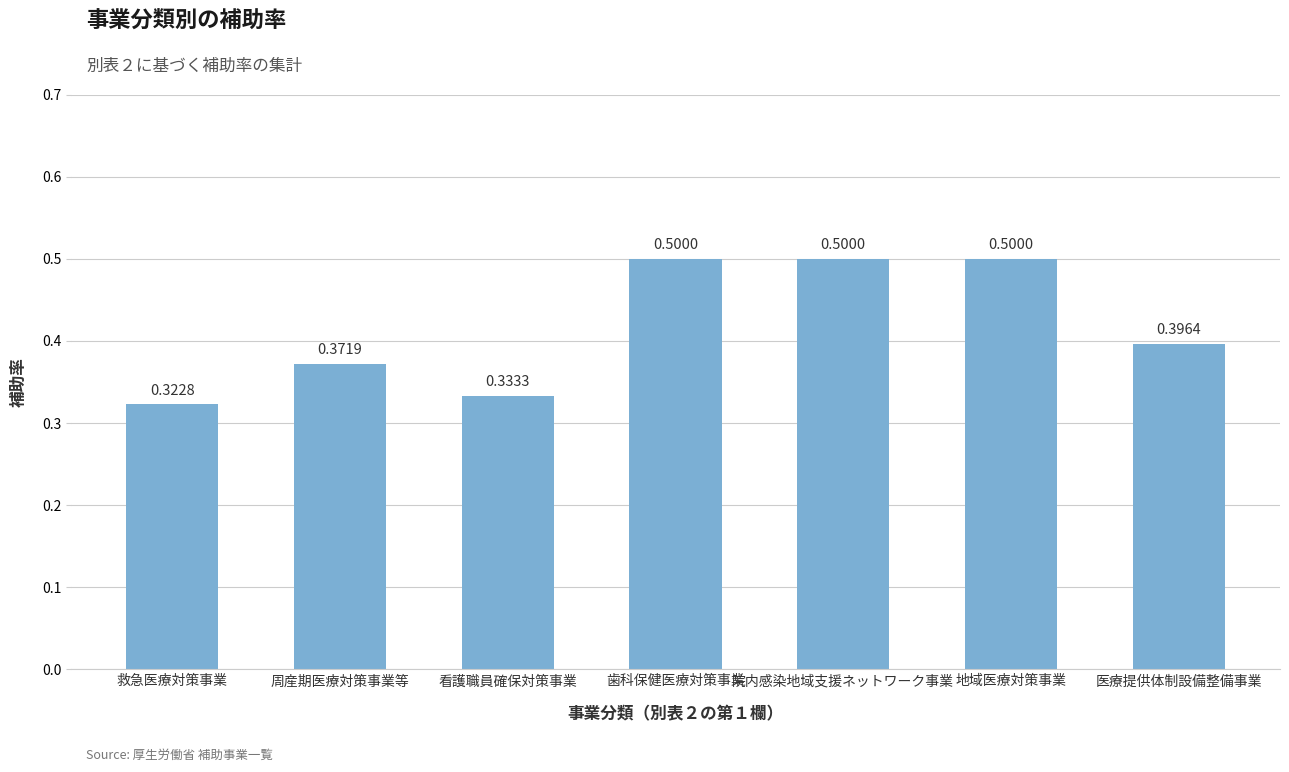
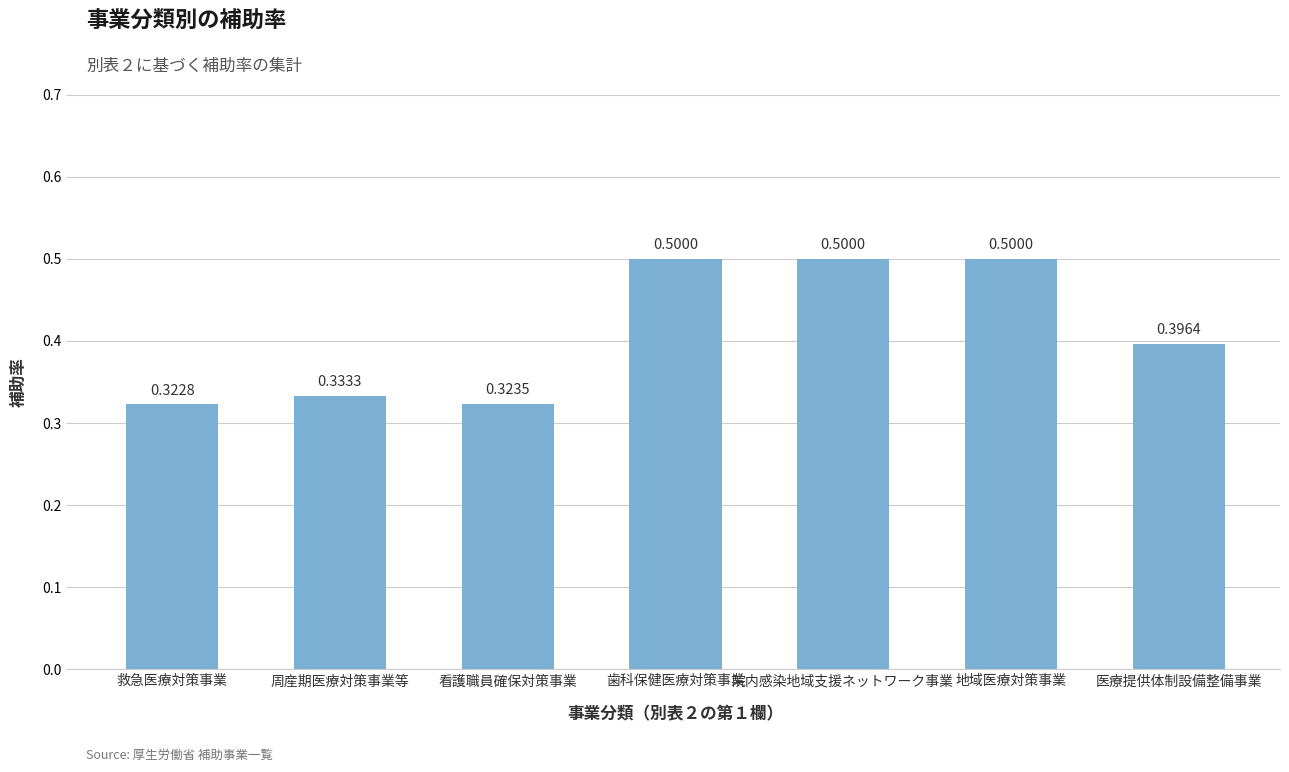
  {
    "救急医療対策事業": 0.3228,
-   "周産期医療対策事業等": 0.3719,
-   "看護職員確保対策事業": 0.3333,
+   "周産期医療対策事業等": 0.3333,
+   "看護職員確保対策事業": 0.3235,
    "歯科保健医療対策事業": 0.5000,
    "院内感染地域支援ネットワーク事業": 0.5000,
    "地域医療対策事業": 0.5000,
    "医療提供体制設備整備事業": 0.3964
  }
